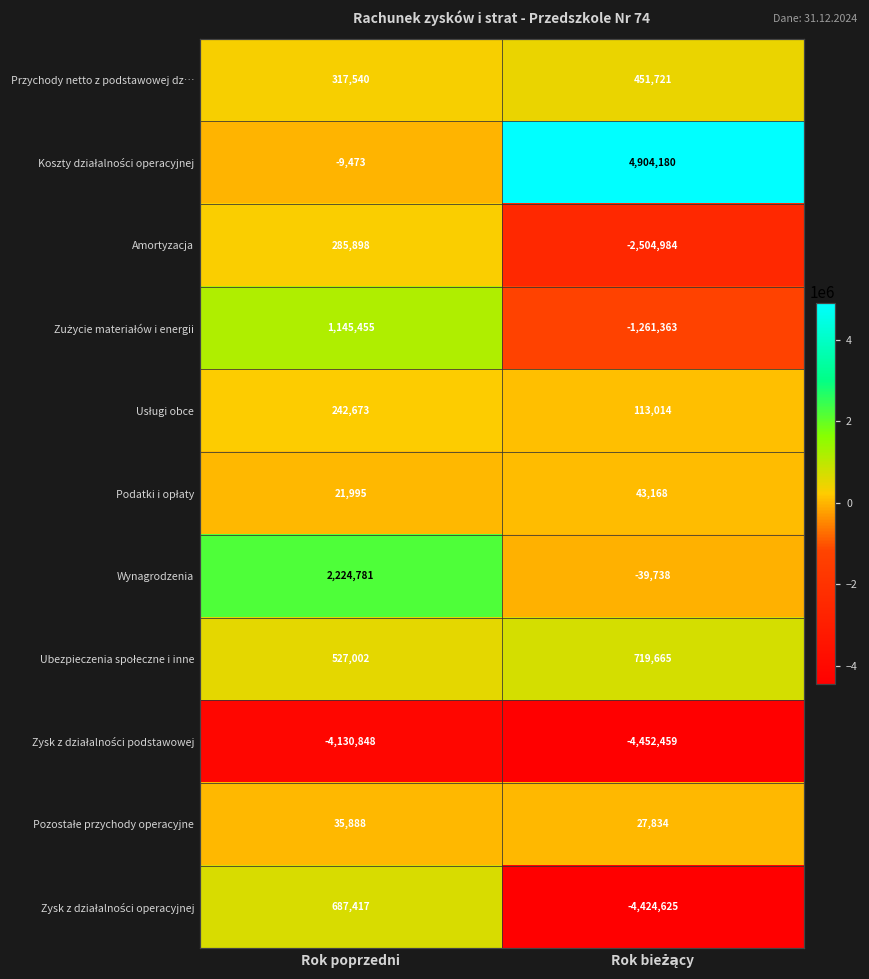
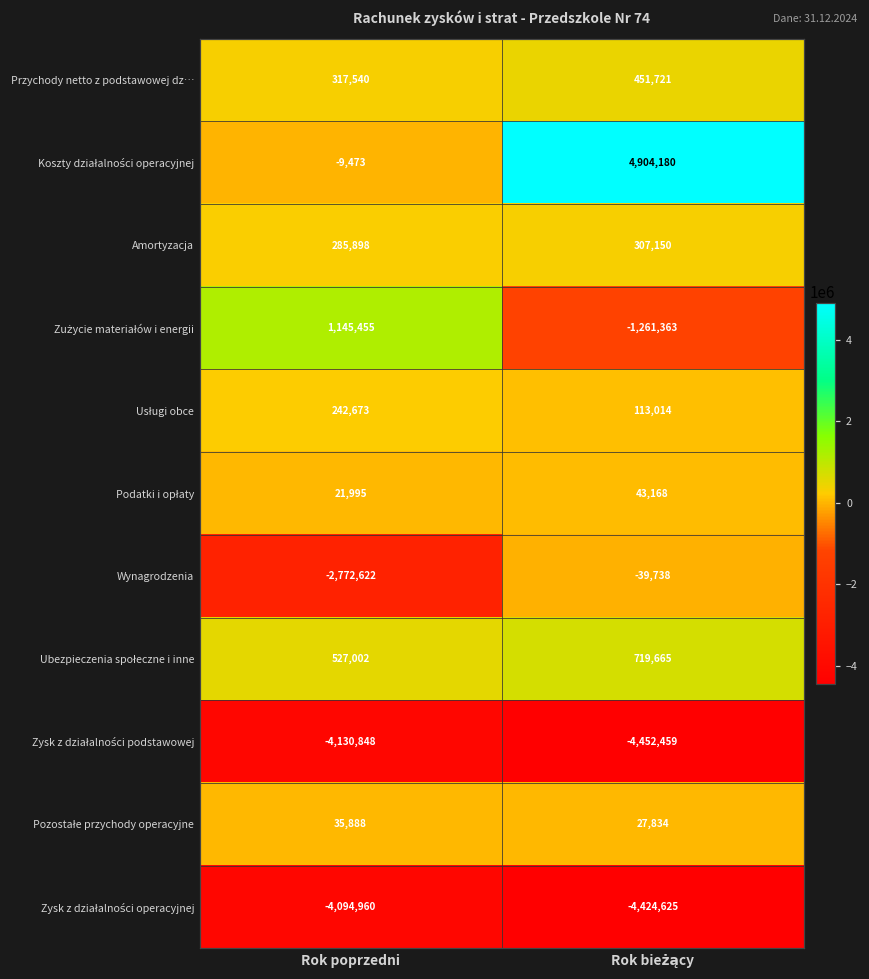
  {
    "Przychody netto z podstawowej dz…": {
      "Rok poprzedni": "317,540",
      "Rok bieżący": "451,721"
    },
    "Koszty działalności operacyjnej": {
      "Rok poprzedni": "-9,473",
      "Rok bieżący": "4,904,180"
    },
    "Amortyzacja": {
      "Rok poprzedni": "285,898",
-     "Rok bieżący": "-2,504,984"
+     "Rok bieżący": "307,150"
    },
    "Zużycie materiałów i energii": {
      "Rok poprzedni": "1,145,455",
      "Rok bieżący": "-1,261,363"
    },
    "Usługi obce": {
      "Rok poprzedni": "242,673",
      "Rok bieżący": "113,014"
    },
    "Podatki i opłaty": {
      "Rok poprzedni": "21,995",
      "Rok bieżący": "43,168"
    },
    "Wynagrodzenia": {
-     "Rok poprzedni": "2,224,781",
+     "Rok poprzedni": "-2,772,622",
      "Rok bieżący": "-39,738"
    },
    "Ubezpieczenia społeczne i inne": {
      "Rok poprzedni": "527,002",
      "Rok bieżący": "719,665"
    },
    "Zysk z działalności podstawowej": {
      "Rok poprzedni": "-4,130,848",
      "Rok bieżący": "-4,452,459"
    },
    "Pozostałe przychody operacyjne": {
      "Rok poprzedni": "35,888",
      "Rok bieżący": "27,834"
    },
    "Zysk z działalności operacyjnej": {
-     "Rok poprzedni": "687,417",
+     "Rok poprzedni": "-4,094,960",
      "Rok bieżący": "-4,424,625"
    }
  }
